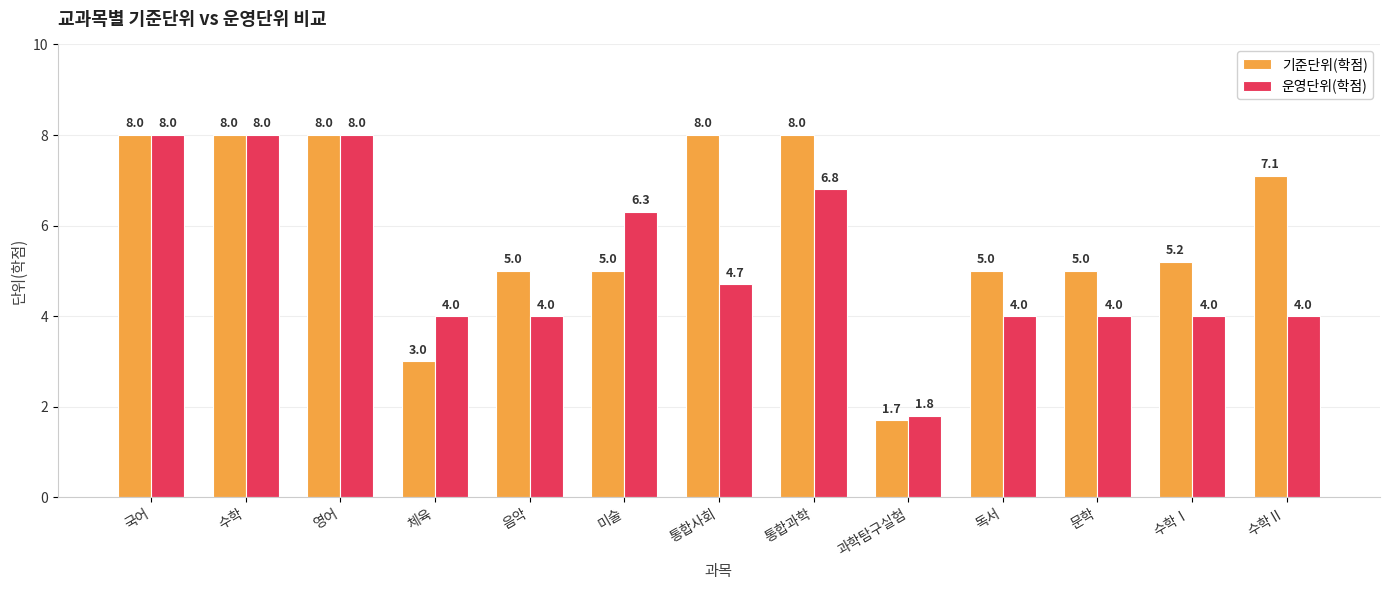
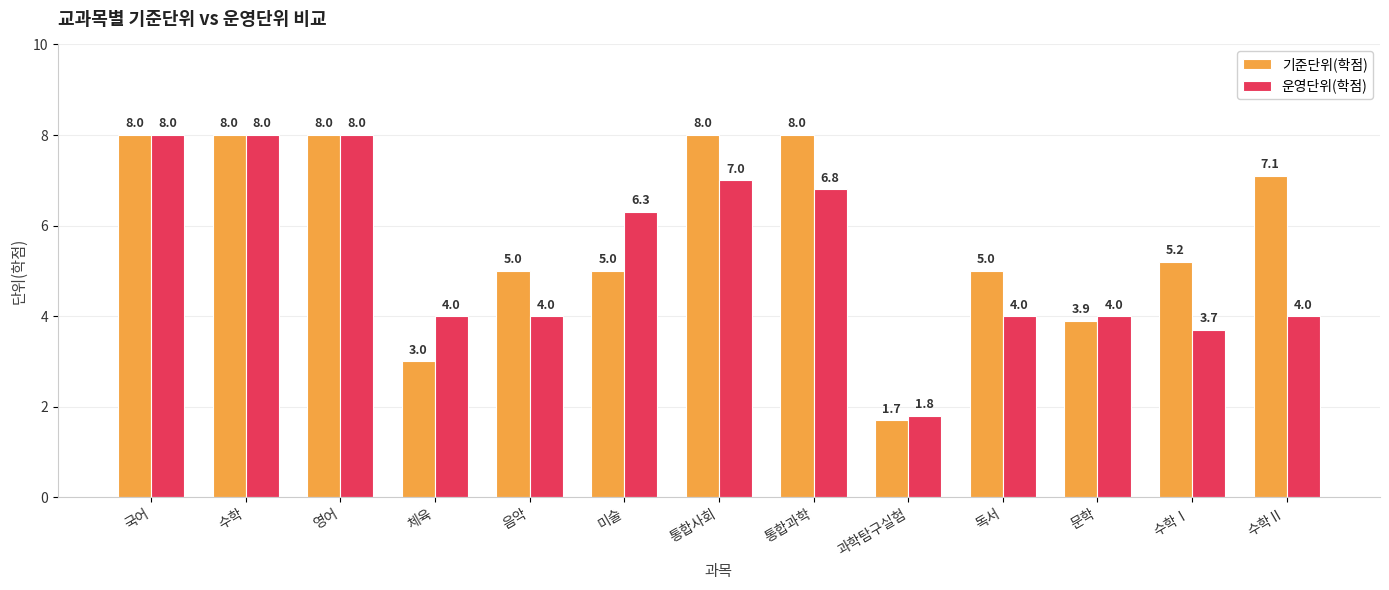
  {
    "기준단위(학점)": {
      "국어": 8.0,
      "수학": 8.0,
      "영어": 8.0,
      "체육": 3.0,
      "음악": 5.0,
      "미술": 5.0,
      "통합사회": 8.0,
      "통합과학": 8.0,
      "과학탐구실험": 1.7,
      "독서": 5.0,
-     "문학": 5.0,
+     "문학": 3.9,
      "수학Ⅰ": 5.2,
      "수학Ⅱ": 7.1
    },
    "운영단위(학점)": {
      "국어": 8.0,
      "수학": 8.0,
      "영어": 8.0,
      "체육": 4.0,
      "음악": 4.0,
      "미술": 6.3,
-     "통합사회": 4.7,
+     "통합사회": 7.0,
      "통합과학": 6.8,
      "과학탐구실험": 1.8,
      "독서": 4.0,
      "문학": 4.0,
-     "수학Ⅰ": 4.0,
+     "수학Ⅰ": 3.7,
      "수학Ⅱ": 4.0
    }
  }
